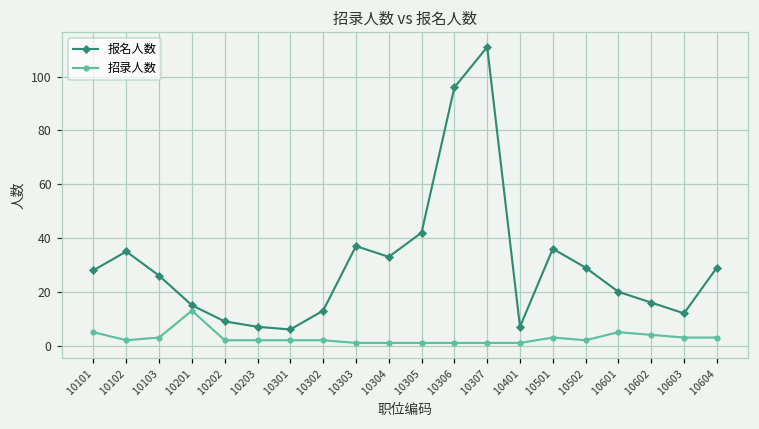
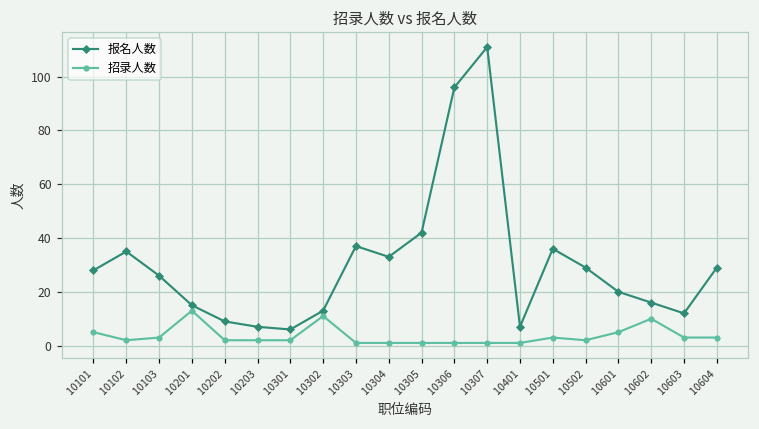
  {
    "报名人数": {
      "10101": 28,
      "10102": 35,
      "10103": 26,
      "10201": 15,
      "10202": 9,
      "10203": 7,
      "10301": 6,
      "10302": 13,
      "10303": 37,
      "10304": 33,
      "10305": 42,
      "10306": 96,
      "10307": 111,
      "10401": 7,
      "10501": 36,
      "10502": 29,
      "10601": 20,
      "10602": 16,
      "10603": 12,
      "10604": 29
    },
    "招录人数": {
      "10101": 5,
      "10102": 2,
      "10103": 3,
      "10201": 13,
      "10202": 2,
      "10203": 2,
      "10301": 2,
-     "10302": 2,
+     "10302": 11,
      "10303": 1,
      "10304": 1,
      "10305": 1,
      "10306": 1,
      "10307": 1,
      "10401": 1,
      "10501": 3,
      "10502": 2,
      "10601": 5,
-     "10602": 4,
+     "10602": 10,
      "10603": 3,
      "10604": 3
    }
  }
